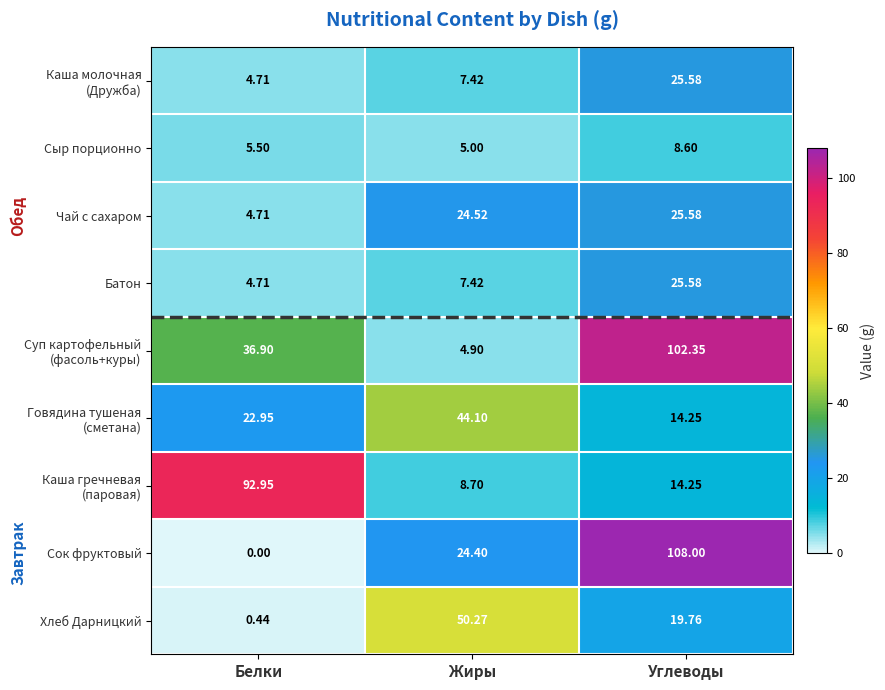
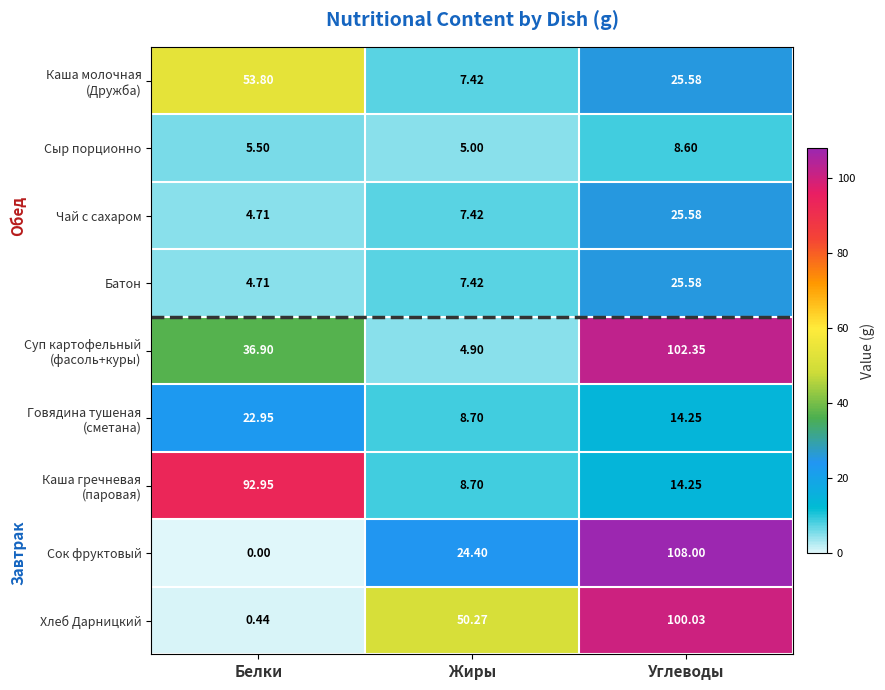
  {
    "Каша молочная (Дружба)": {
-     "Белки": 4.71,
+     "Белки": 53.80,
      "Жиры": 7.42,
      "Углеводы": 25.58
    },
    "Сыр порционно": {
      "Белки": 5.50,
      "Жиры": 5.00,
      "Углеводы": 8.60
    },
    "Чай с сахаром": {
      "Белки": 4.71,
-     "Жиры": 24.52,
+     "Жиры": 7.42,
      "Углеводы": 25.58
    },
    "Батон": {
      "Белки": 4.71,
      "Жиры": 7.42,
      "Углеводы": 25.58
    },
    "Суп картофельный (фасоль+куры)": {
      "Белки": 36.90,
      "Жиры": 4.90,
      "Углеводы": 102.35
    },
    "Говядина тушеная (сметана)": {
      "Белки": 22.95,
-     "Жиры": 44.10,
+     "Жиры": 8.70,
      "Углеводы": 14.25
    },
    "Каша гречневая (паровая)": {
      "Белки": 92.95,
      "Жиры": 8.70,
      "Углеводы": 14.25
    },
    "Сок фруктовый": {
      "Белки": 0.00,
      "Жиры": 24.40,
      "Углеводы": 108.00
    },
    "Хлеб Дарницкий": {
      "Белки": 0.44,
      "Жиры": 50.27,
-     "Углеводы": 19.76
+     "Углеводы": 100.03
    }
  }
